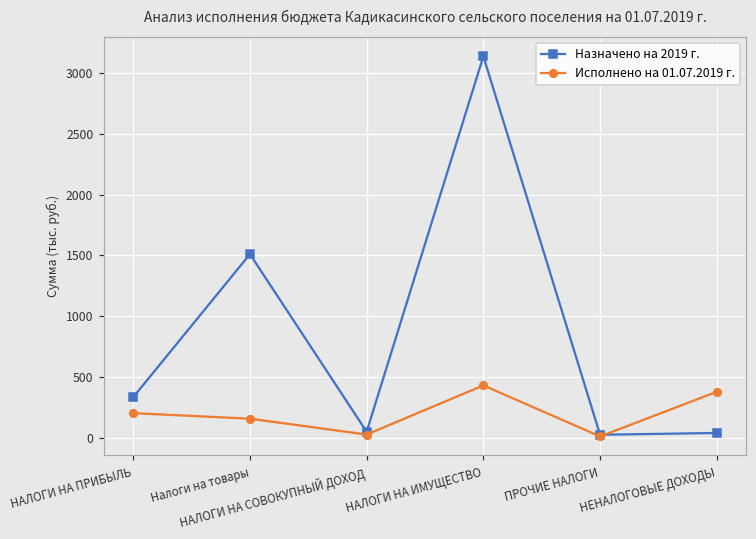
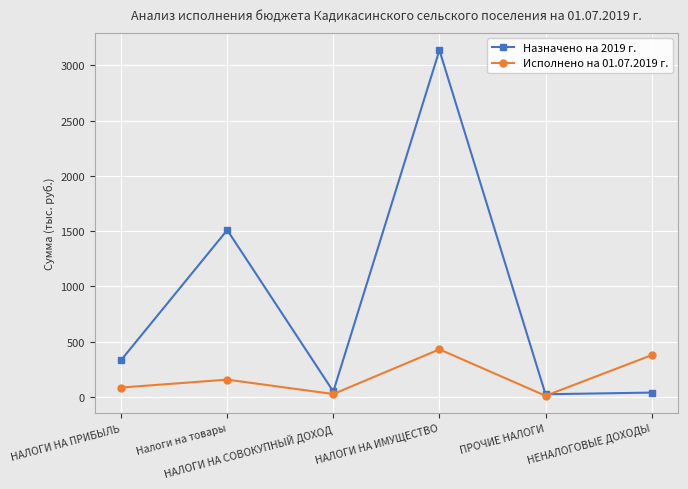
  {
    "Назначено на 2019 г.": {
      "НАЛОГИ НА ПРИБЫЛЬ": 330,
      "Налоги на товары": 1510,
      "НАЛОГИ НА ИМУЩЕСТВО": 3140,
      "НЕНАЛОГОВЫЕ ДОХОДЫ": 40
    },
    "Исполнено на 01.07.2019 г.": {
-     "НАЛОГИ НА ПРИБЫЛЬ": 200,
+     "НАЛОГИ НА ПРИБЫЛЬ": 90,
      "Налоги на товары": 160,
      "НАЛОГИ НА ИМУЩЕСТВО": 430,
      "НЕНАЛОГОВЫЕ ДОХОДЫ": 380
    }
  }
